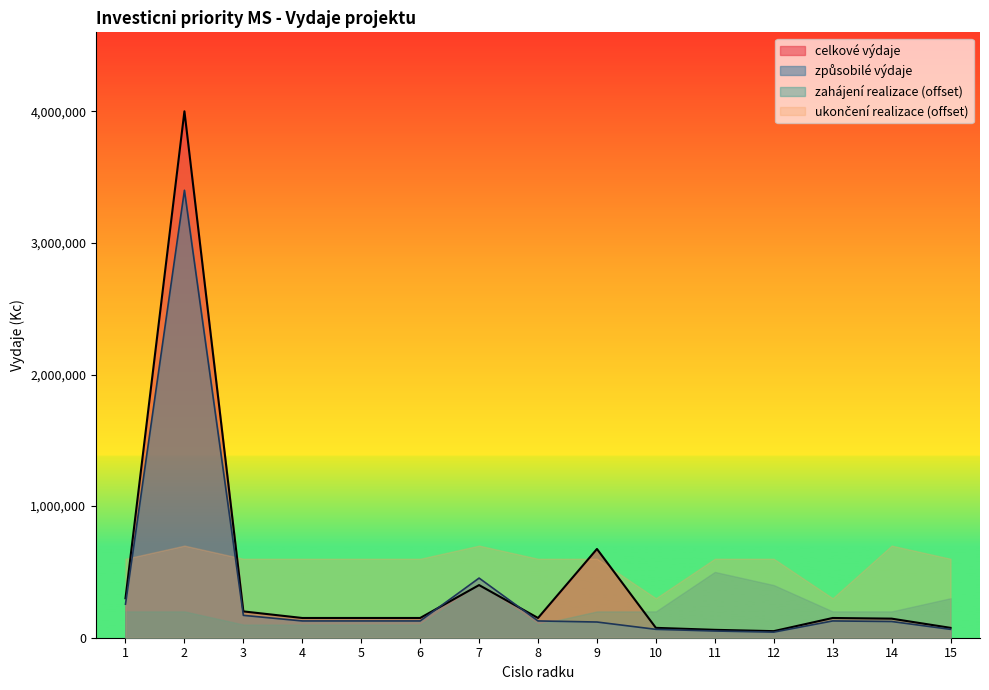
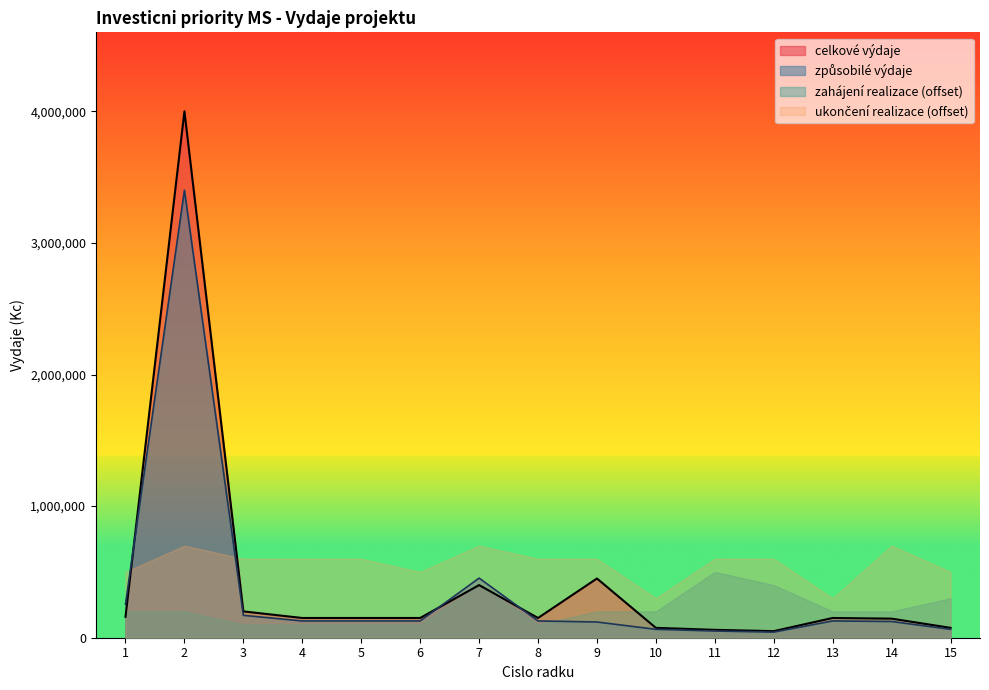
  {
    "celkové výdaje": {
-     "1": "300,000",
+     "1": "160,000",
      "2": "4,000,000",
      "3": "200,000",
      "4": "150,000",
      "5": "150,000",
      "6": "150,000",
      "8": "150,000",
-     "9": "670,000",
+     "9": "450,000",
      "13": "150,000",
      "14": "150,000"
    },
    "ukončení realizace (offset)": {
-     "1": "600,000",
+     "1": "500,000",
      "2": "700,000",
      "3": "600,000",
      "4": "600,000",
      "5": "600,000",
-     "6": "600,000",
+     "6": "500,000",
      "7": "700,000",
      "8": "600,000",
      "9": "600,000",
      "10": "300,000",
      "11": "600,000",
      "12": "600,000",
      "13": "300,000",
      "14": "700,000",
-     "15": "600,000"
+     "15": "500,000"
    }
  }
